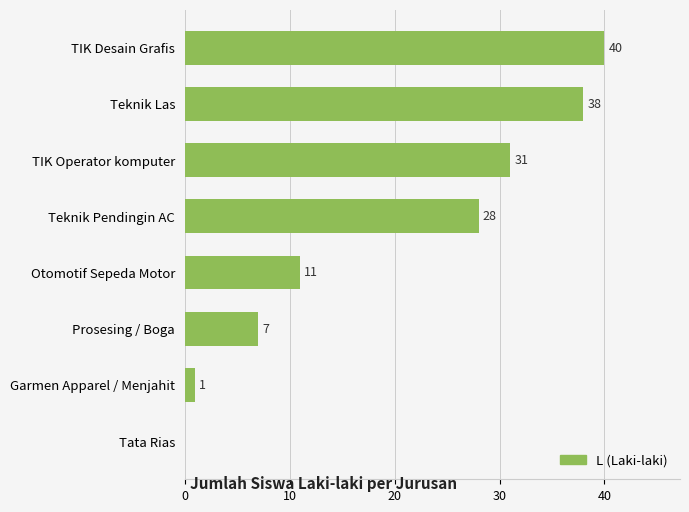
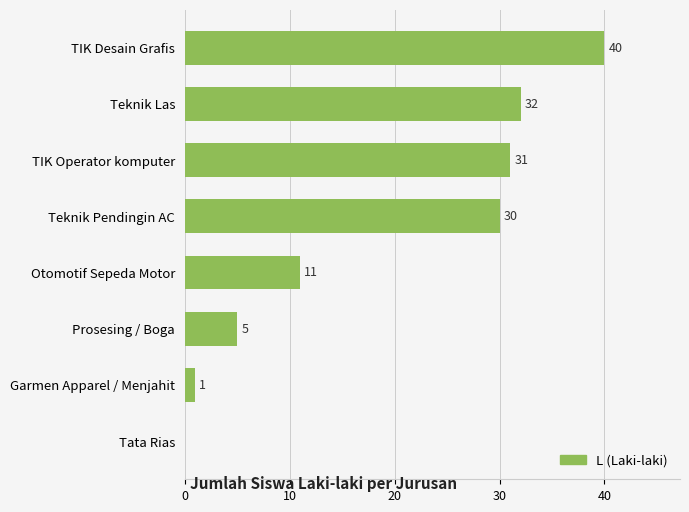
  {
    "TIK Desain Grafis": 40,
-   "Teknik Las": 38,
+   "Teknik Las": 32,
    "TIK Operator komputer": 31,
-   "Teknik Pendingin AC": 28,
+   "Teknik Pendingin AC": 30,
    "Otomotif Sepeda Motor": 11,
-   "Prosesing / Boga": 7,
+   "Prosesing / Boga": 5,
    "Garmen Apparel / Menjahit": 1
  }
